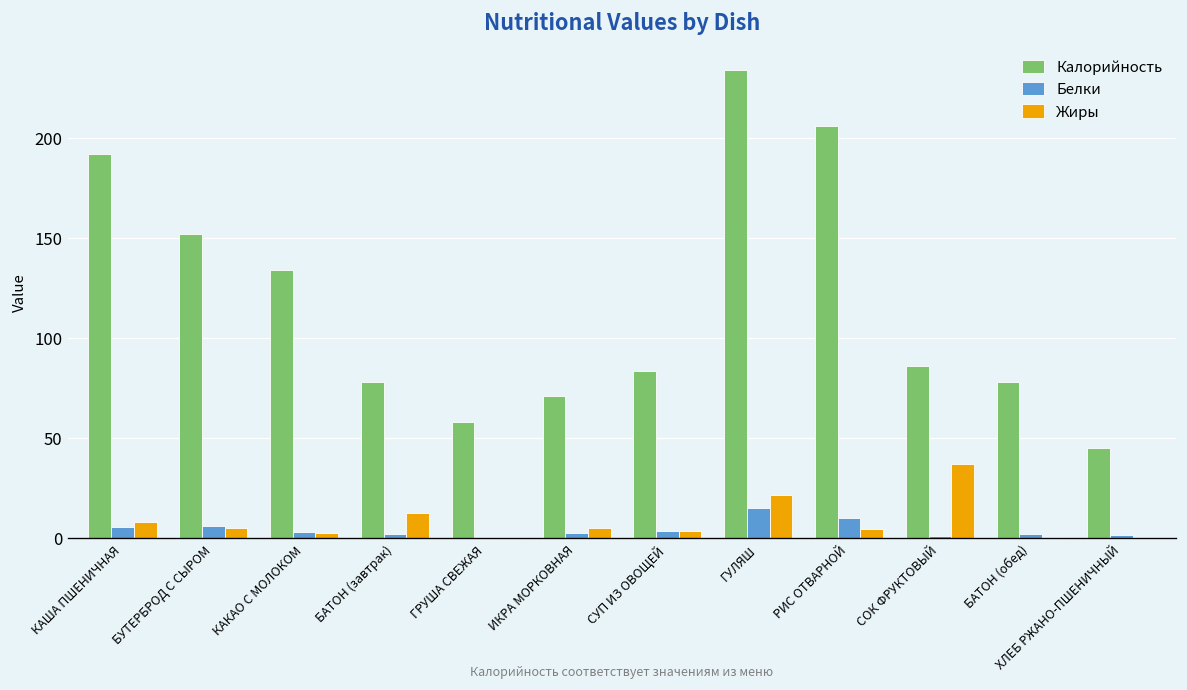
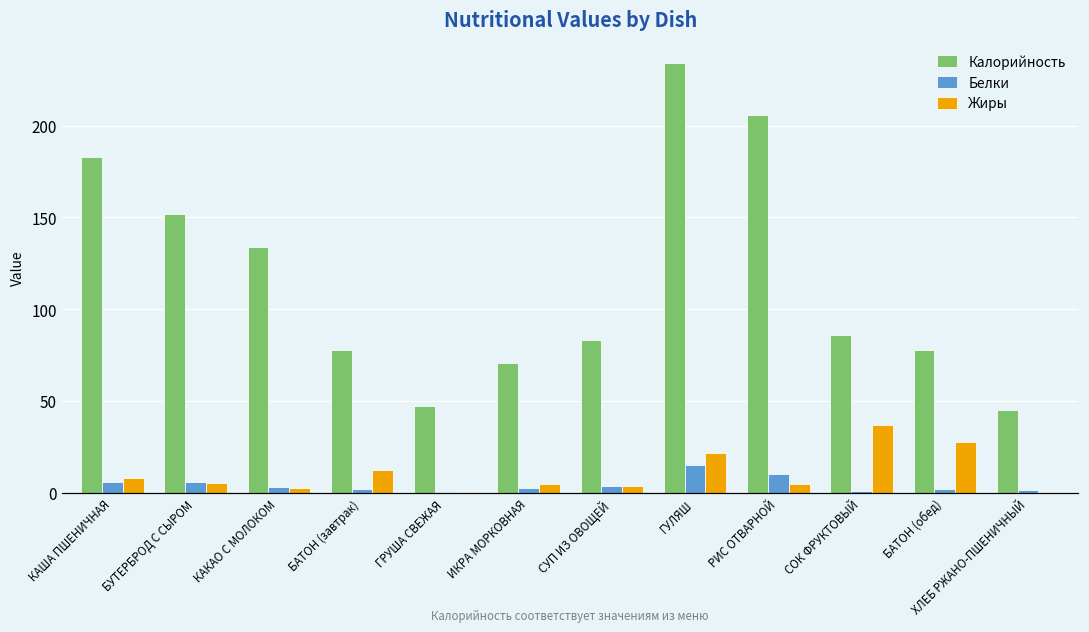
  {
    "Калорийность": {
-     "КАША ПШЕНИЧНАЯ": 192,
+     "КАША ПШЕНИЧНАЯ": 183,
      "БУТЕРБРОД С СЫРОМ": 152,
      "КАКАО С МОЛОКОМ": 134,
      "БАТОН (завтрак)": 78,
-     "ГРУША СВЕЖАЯ": 58,
+     "ГРУША СВЕЖАЯ": 47,
      "ИКРА МОРКОВНАЯ": 71,
      "СУП ИЗ ОВОЩЕЙ": 83,
      "ГУЛЯШ": 234,
      "РИС ОТВАРНОЙ": 206,
      "СОК ФРУКТОВЫЙ": 86,
      "БАТОН (обед)": 78,
      "ХЛЕБ РЖАНО-ПШЕНИЧНЫЙ": 45
    },
    "Белки": {
      "КАША ПШЕНИЧНАЯ": 6,
      "БУТЕРБРОД С СЫРОМ": 6,
      "КАКАО С МОЛОКОМ": 3,
      "БАТОН (завтрак)": 2,
      "ИКРА МОРКОВНАЯ": 2,
      "СУП ИЗ ОВОЩЕЙ": 4,
      "ГУЛЯШ": 15,
      "РИС ОТВАРНОЙ": 10,
      "БАТОН (обед)": 2
    },
    "Жиры": {
      "КАША ПШЕНИЧНАЯ": 8,
      "БУТЕРБРОД С СЫРОМ": 5,
      "КАКАО С МОЛОКОМ": 3,
      "БАТОН (завтрак)": 12,
      "ИКРА МОРКОВНАЯ": 5,
      "СУП ИЗ ОВОЩЕЙ": 3,
      "ГУЛЯШ": 22,
      "РИС ОТВАРНОЙ": 5,
      "СОК ФРУКТОВЫЙ": 37,
-     "БАТОН (обед)": 1
+     "БАТОН (обед)": 28
    }
  }
